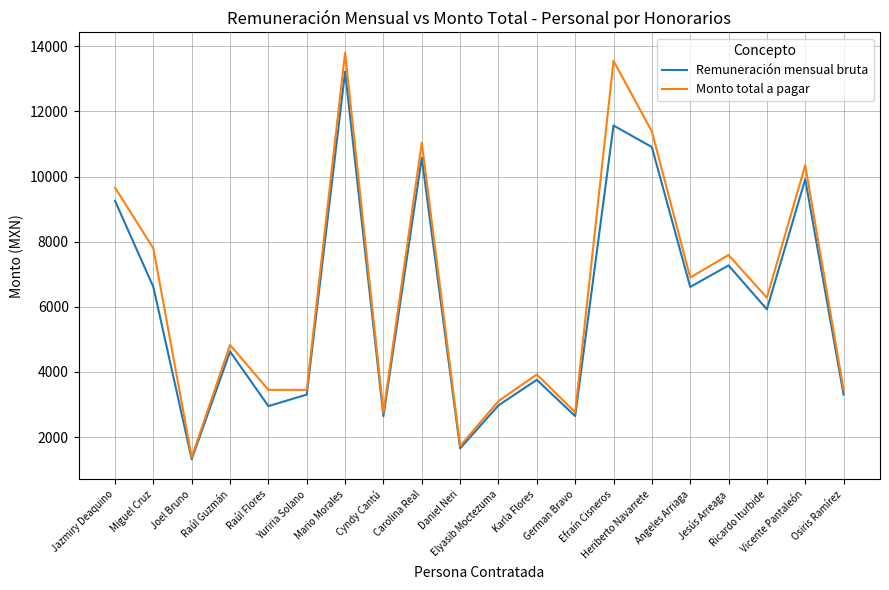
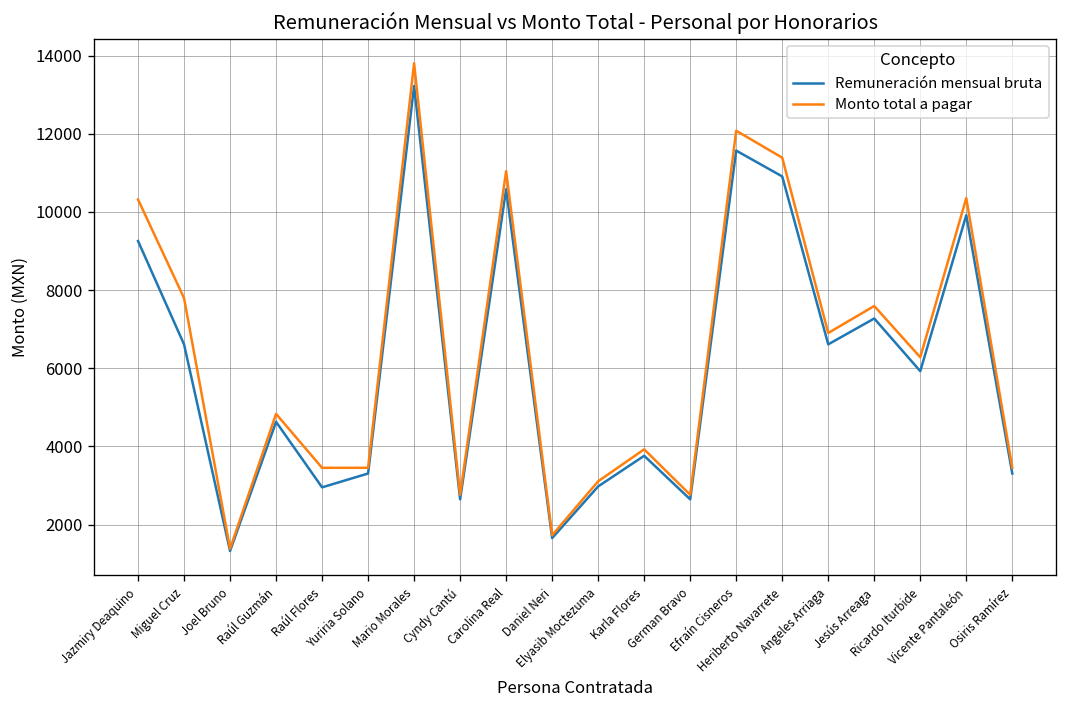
  {
    "Remuneración mensual bruta": {
      "Jazmiry Deaquino": 9300,
      "Miguel Cruz": 6600,
      "Raúl Guzmán": 4600,
      "Raúl Flores": 3000,
      "Yuriria Solano": 3300,
      "Mario Morales": 13200,
      "Cyndy Cantú": 2600,
      "Carolina Real": 10600,
      "Elyasib Moctezuma": 3000,
      "Karla Flores": 3800,
      "German Bravo": 2600,
      "Efraín Cisneros": 11600,
      "Heriberto Navarrete": 10900,
      "Angeles Arriaga": 6600,
      "Jesús Arreaga": 7300,
      "Ricardo Iturbide": 5900,
      "Vicente Pantaleón": 9900,
      "Osiris Ramírez": 3300
    },
    "Monto total a pagar": {
-     "Jazmiry Deaquino": 9700,
+     "Jazmiry Deaquino": 10300,
      "Miguel Cruz": 7800,
      "Raúl Guzmán": 4800,
      "Raúl Flores": 3500,
      "Yuriria Solano": 3500,
      "Mario Morales": 13800,
      "Cyndy Cantú": 2800,
      "Carolina Real": 11000,
      "Elyasib Moctezuma": 3100,
      "Karla Flores": 3900,
      "German Bravo": 2800,
-     "Efraín Cisneros": 13600,
+     "Efraín Cisneros": 12100,
      "Heriberto Navarrete": 11400,
      "Angeles Arriaga": 6900,
      "Jesús Arreaga": 7600,
      "Ricardo Iturbide": 6300,
      "Vicente Pantaleón": 10400,
      "Osiris Ramírez": 3500
    }
  }
